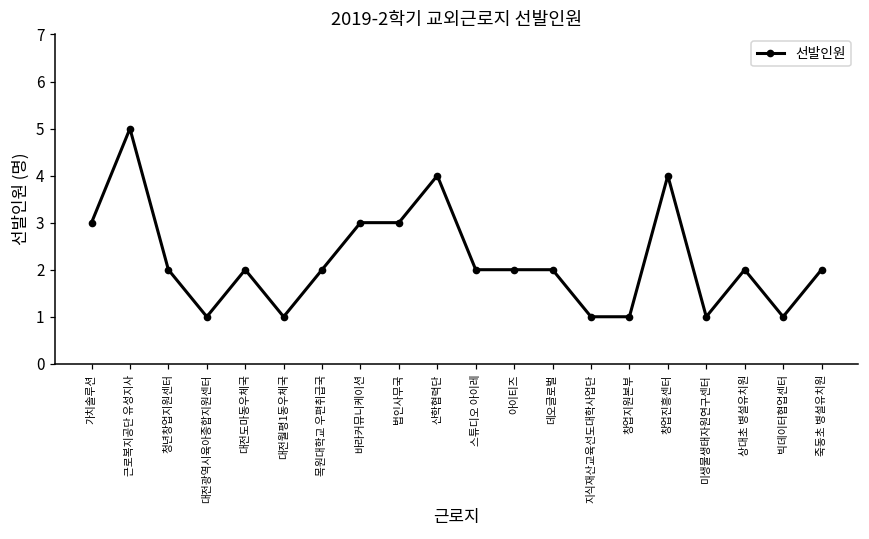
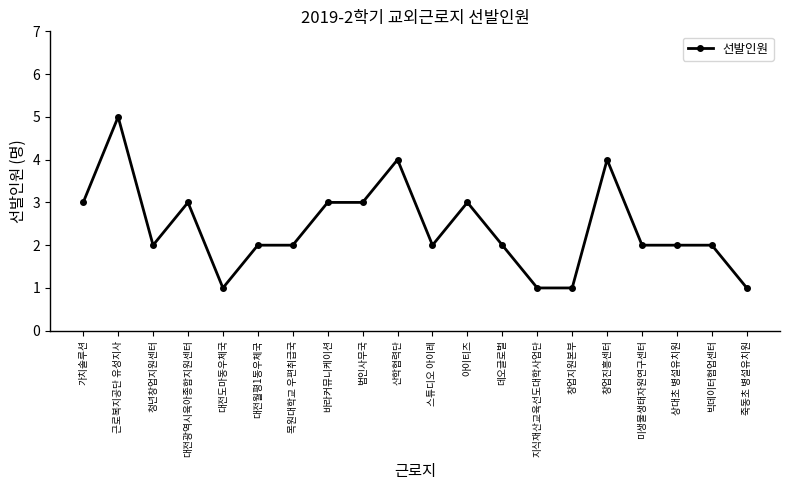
  {
    "가치솔루션": 3,
    "근로복지공단 유성지사": 5,
    "청년창업지원센터": 2,
-   "대전광역시육아종합지원센터": 1,
-   "대전도마동우체국": 2,
-   "대전월평1동우체국": 1,
+   "대전광역시육아종합지원센터": 3,
+   "대전도마동우체국": 1,
+   "대전월평1동우체국": 2,
    "목원대학교 우편취급국": 2,
    "바라커뮤니케이션": 3,
    "법인사무국": 3,
    "산학협력단": 4,
    "스튜디오 아이레": 2,
-   "아이티즈": 2,
+   "아이티즈": 3,
    "데오글로벌": 2,
    "지식재산교육선도대학사업단": 1,
    "창업지원본부": 1,
    "창업진흥센터": 4,
-   "미생물생태자원연구센터": 1,
+   "미생물생태자원연구센터": 2,
    "상대초 병설유치원": 2,
-   "빅데이터협업센터": 1,
-   "죽동초 병설유치원": 2
+   "빅데이터협업센터": 2,
+   "죽동초 병설유치원": 1
  }
